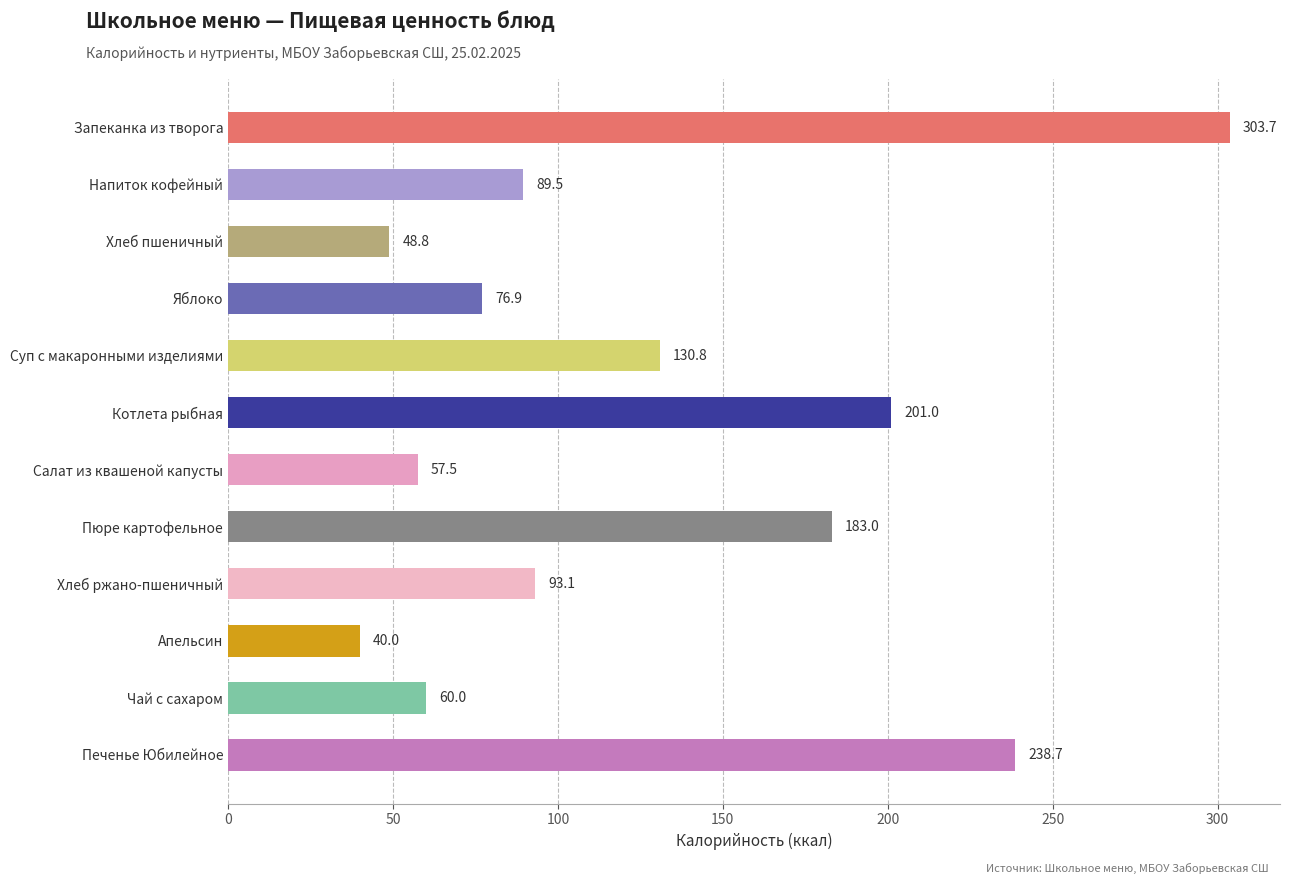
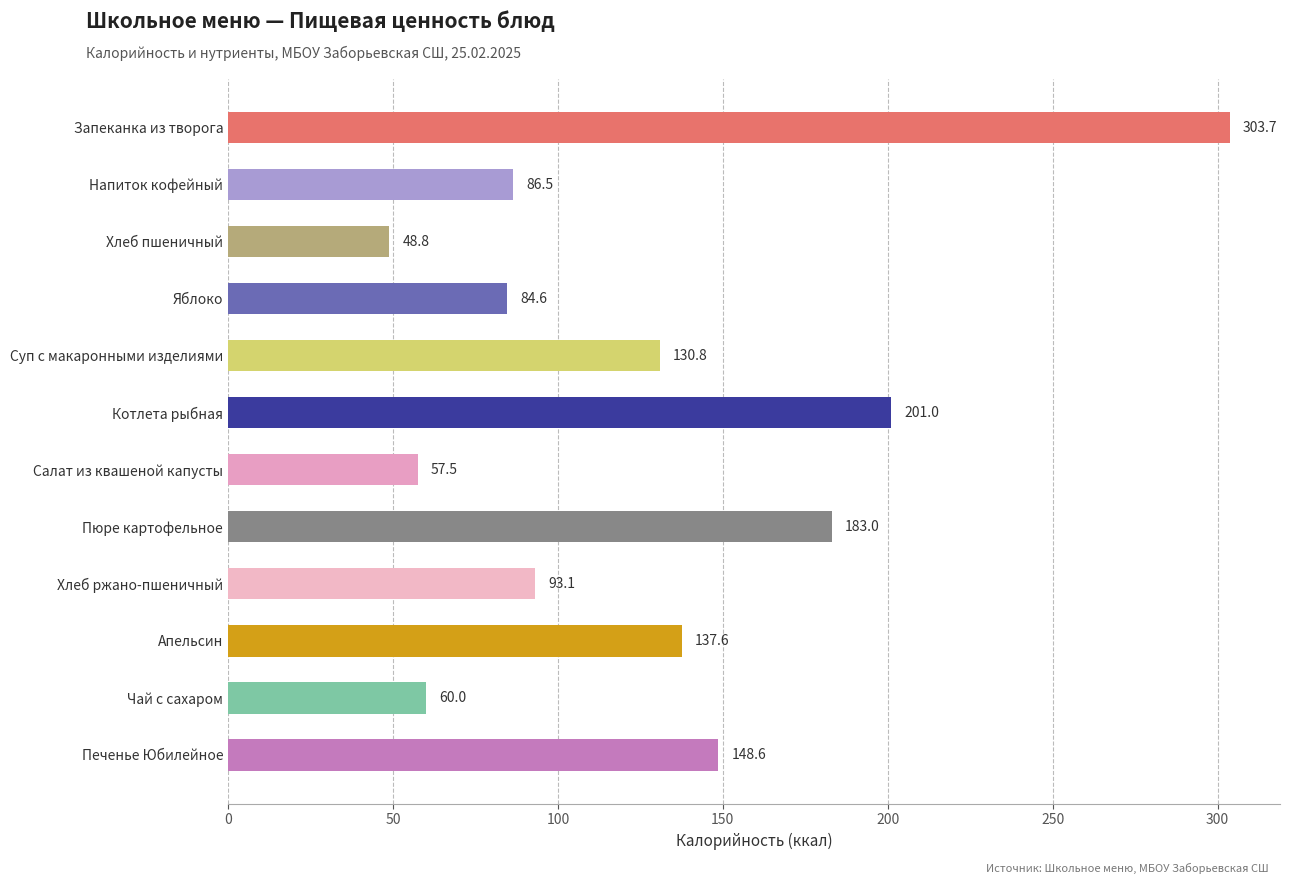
  {
    "Запеканка из творога": 303.7,
-   "Напиток кофейный": 89.5,
+   "Напиток кофейный": 86.5,
    "Хлеб пшеничный": 48.8,
-   "Яблоко": 76.9,
+   "Яблоко": 84.6,
    "Суп с макаронными изделиями": 130.8,
    "Котлета рыбная": 201.0,
    "Салат из квашеной капусты": 57.5,
    "Пюре картофельное": 183.0,
    "Хлеб ржано-пшеничный": 93.1,
-   "Апельсин": 40.0,
+   "Апельсин": 137.6,
    "Чай с сахаром": 60.0,
-   "Печенье Юбилейное": 238.7
+   "Печенье Юбилейное": 148.6
  }
